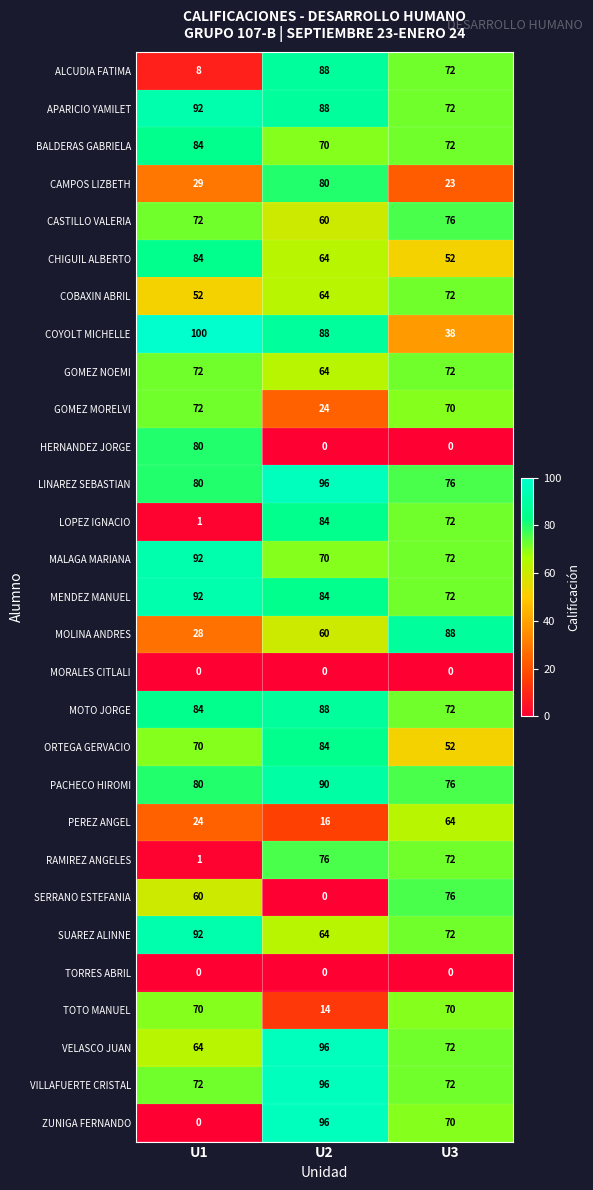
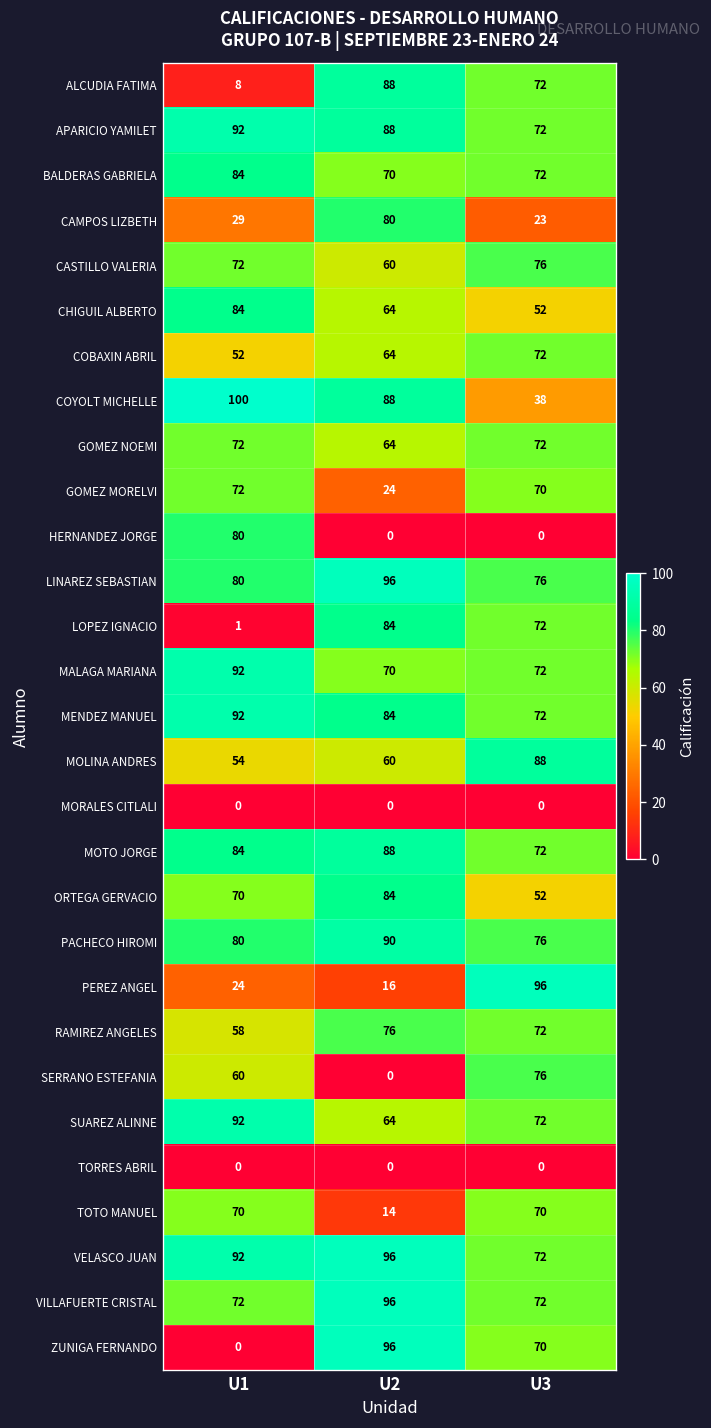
  {
    "ALCUDIA FATIMA": {
      "U1": 8,
      "U2": 88,
      "U3": 72
    },
    "APARICIO YAMILET": {
      "U1": 92,
      "U2": 88,
      "U3": 72
    },
    "BALDERAS GABRIELA": {
      "U1": 84,
      "U2": 70,
      "U3": 72
    },
    "CAMPOS LIZBETH": {
      "U1": 29,
      "U2": 80,
      "U3": 23
    },
    "CASTILLO VALERIA": {
      "U1": 72,
      "U2": 60,
      "U3": 76
    },
    "CHIGUIL ALBERTO": {
      "U1": 84,
      "U2": 64,
      "U3": 52
    },
    "COBAXIN ABRIL": {
      "U1": 52,
      "U2": 64,
      "U3": 72
    },
    "COYOLT MICHELLE": {
      "U1": 100,
      "U2": 88,
      "U3": 38
    },
    "GOMEZ NOEMI": {
      "U1": 72,
      "U2": 64,
      "U3": 72
    },
    "GOMEZ MORELVI": {
      "U1": 72,
      "U2": 24,
      "U3": 70
    },
    "HERNANDEZ JORGE": {
      "U1": 80,
      "U2": 0,
      "U3": 0
    },
    "LINAREZ SEBASTIAN": {
      "U1": 80,
      "U2": 96,
      "U3": 76
    },
    "LOPEZ IGNACIO": {
      "U1": 1,
      "U2": 84,
      "U3": 72
    },
    "MALAGA MARIANA": {
      "U1": 92,
      "U2": 70,
      "U3": 72
    },
    "MENDEZ MANUEL": {
      "U1": 92,
      "U2": 84,
      "U3": 72
    },
    "MOLINA ANDRES": {
-     "U1": 28,
+     "U1": 54,
      "U2": 60,
      "U3": 88
    },
    "MORALES CITLALI": {
      "U1": 0,
      "U2": 0,
      "U3": 0
    },
    "MOTO JORGE": {
      "U1": 84,
      "U2": 88,
      "U3": 72
    },
    "ORTEGA GERVACIO": {
      "U1": 70,
      "U2": 84,
      "U3": 52
    },
    "PACHECO HIROMI": {
      "U1": 80,
      "U2": 90,
      "U3": 76
    },
    "PEREZ ANGEL": {
      "U1": 24,
      "U2": 16,
-     "U3": 64
+     "U3": 96
    },
    "RAMIREZ ANGELES": {
-     "U1": 1,
+     "U1": 58,
      "U2": 76,
      "U3": 72
    },
    "SERRANO ESTEFANIA": {
      "U1": 60,
      "U2": 0,
      "U3": 76
    },
    "SUAREZ ALINNE": {
      "U1": 92,
      "U2": 64,
      "U3": 72
    },
    "TORRES ABRIL": {
      "U1": 0,
      "U2": 0,
      "U3": 0
    },
    "TOTO MANUEL": {
      "U1": 70,
      "U2": 14,
      "U3": 70
    },
    "VELASCO JUAN": {
-     "U1": 64,
+     "U1": 92,
      "U2": 96,
      "U3": 72
    },
    "VILLAFUERTE CRISTAL": {
      "U1": 72,
      "U2": 96,
      "U3": 72
    },
    "ZUNIGA FERNANDO": {
      "U1": 0,
      "U2": 96,
      "U3": 70
    }
  }
